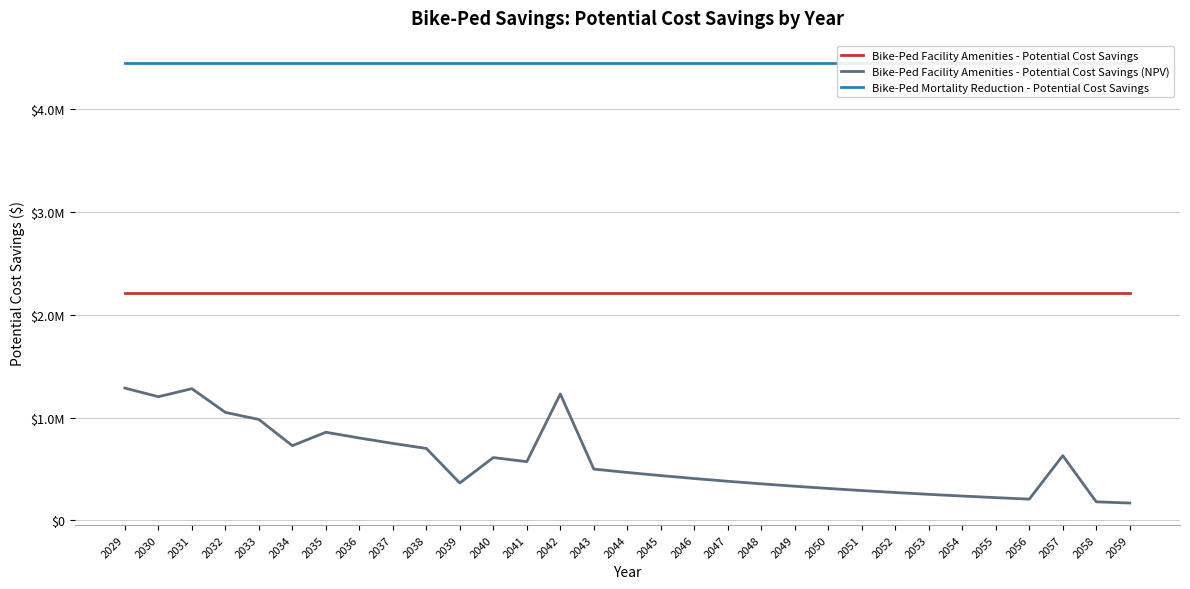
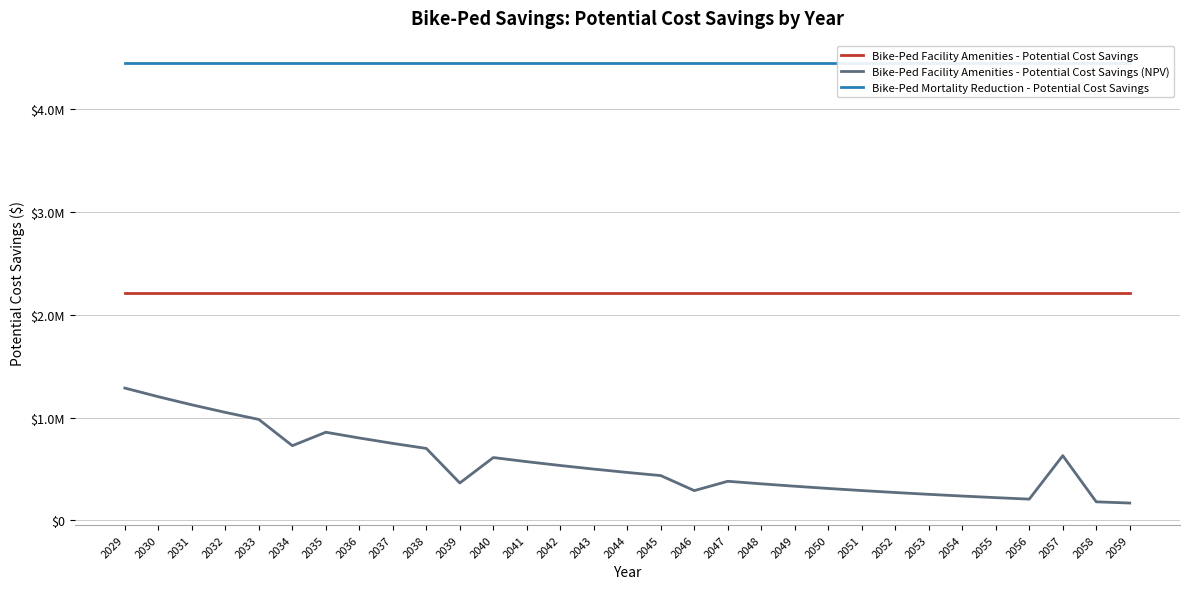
  {
    "Bike-Ped Facility Amenities - Potential Cost Savings": {
      "2029": "$2210000",
      "2030": "$2210000",
      "2031": "$2210000",
      "2032": "$2210000",
      "2033": "$2210000",
      "2034": "$2210000",
      "2035": "$2210000",
      "2036": "$2210000",
      "2037": "$2210000",
      "2038": "$2210000",
      "2039": "$2210000",
      "2040": "$2210000",
      "2041": "$2210000",
      "2042": "$2210000",
      "2043": "$2210000",
      "2044": "$2210000",
      "2045": "$2210000",
      "2046": "$2210000",
      "2047": "$2210000",
      "2048": "$2210000",
      "2049": "$2210000",
      "2050": "$2210000",
      "2051": "$2210000",
      "2052": "$2210000",
      "2053": "$2210000",
      "2054": "$2210000",
      "2055": "$2210000",
      "2056": "$2210000",
      "2057": "$2210000",
      "2058": "$2210000",
      "2059": "$2210000"
    },
    "Bike-Ped Facility Amenities - Potential Cost Savings (NPV)": {
      "2029": "$1290000",
      "2030": "$1200000",
-     "2031": "$1280000",
+     "2031": "$1120000",
      "2032": "$1050000",
      "2033": "$980000",
      "2034": "$730000",
      "2035": "$860000",
      "2036": "$800000",
      "2037": "$750000",
      "2038": "$700000",
      "2039": "$360000",
      "2040": "$610000",
      "2041": "$570000",
-     "2042": "$1230000",
+     "2042": "$530000",
      "2043": "$500000",
      "2044": "$470000",
      "2045": "$440000",
-     "2046": "$410000",
+     "2046": "$290000",
      "2047": "$380000",
      "2048": "$360000",
      "2049": "$330000",
      "2050": "$310000",
      "2051": "$290000",
      "2052": "$270000",
      "2053": "$250000",
      "2054": "$240000",
      "2055": "$220000",
      "2056": "$210000",
      "2057": "$630000",
      "2058": "$180000",
      "2059": "$170000"
    },
    "Bike-Ped Mortality Reduction - Potential Cost Savings": {
      "2029": "$4450000",
      "2030": "$4450000",
      "2031": "$4450000",
      "2032": "$4450000",
      "2033": "$4450000",
      "2034": "$4450000",
      "2035": "$4450000",
      "2036": "$4450000",
      "2037": "$4450000",
      "2038": "$4450000",
      "2039": "$4450000",
      "2040": "$4450000",
      "2041": "$4450000",
      "2042": "$4450000",
      "2043": "$4450000",
      "2044": "$4450000",
      "2045": "$4450000",
      "2046": "$4450000",
      "2047": "$4450000",
      "2048": "$4450000",
      "2049": "$4450000",
      "2050": "$4450000"
    }
  }
